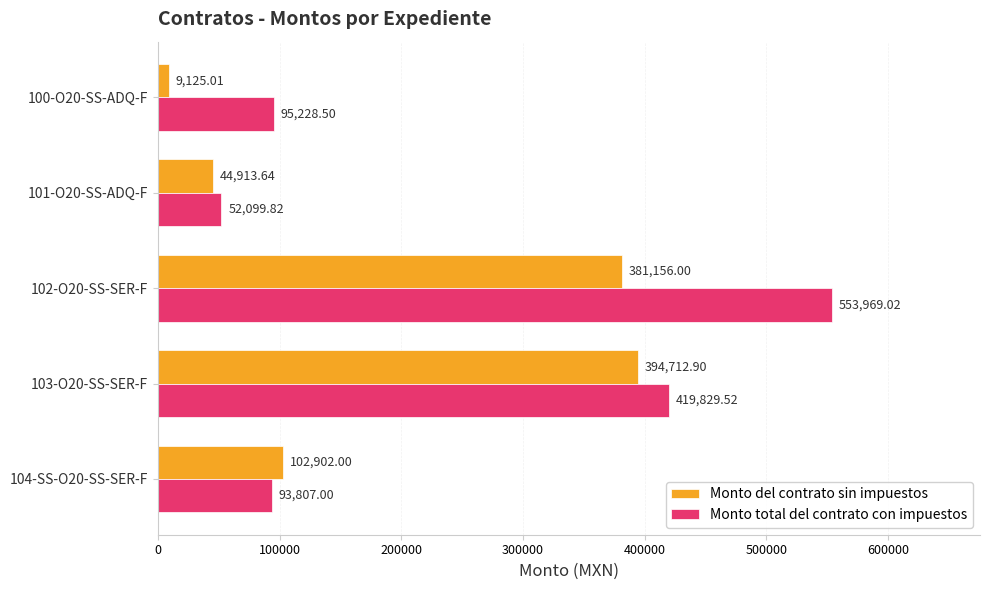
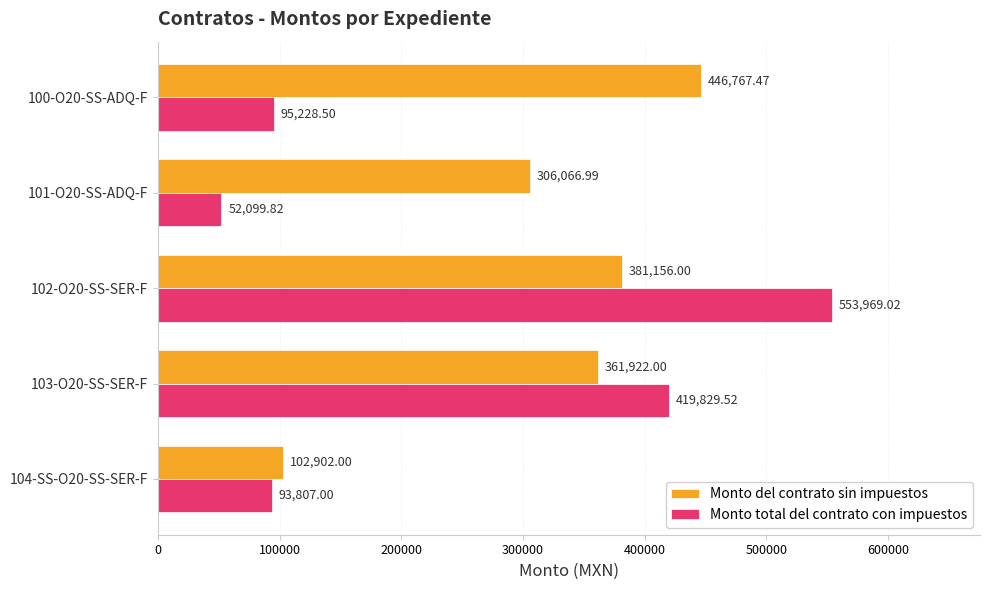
  {
    "Monto del contrato sin impuestos": {
-     "100-O20-SS-ADQ-F": "9,125.01",
-     "101-O20-SS-ADQ-F": "44,913.64",
+     "100-O20-SS-ADQ-F": "446,767.47",
+     "101-O20-SS-ADQ-F": "306,066.99",
      "102-O20-SS-SER-F": "381,156.00",
-     "103-O20-SS-SER-F": "394,712.90",
+     "103-O20-SS-SER-F": "361,922.00",
      "104-SS-O20-SS-SER-F": "102,902.00"
    },
    "Monto total del contrato con impuestos": {
      "100-O20-SS-ADQ-F": "95,228.50",
      "101-O20-SS-ADQ-F": "52,099.82",
      "102-O20-SS-SER-F": "553,969.02",
      "103-O20-SS-SER-F": "419,829.52",
      "104-SS-O20-SS-SER-F": "93,807.00"
    }
  }
